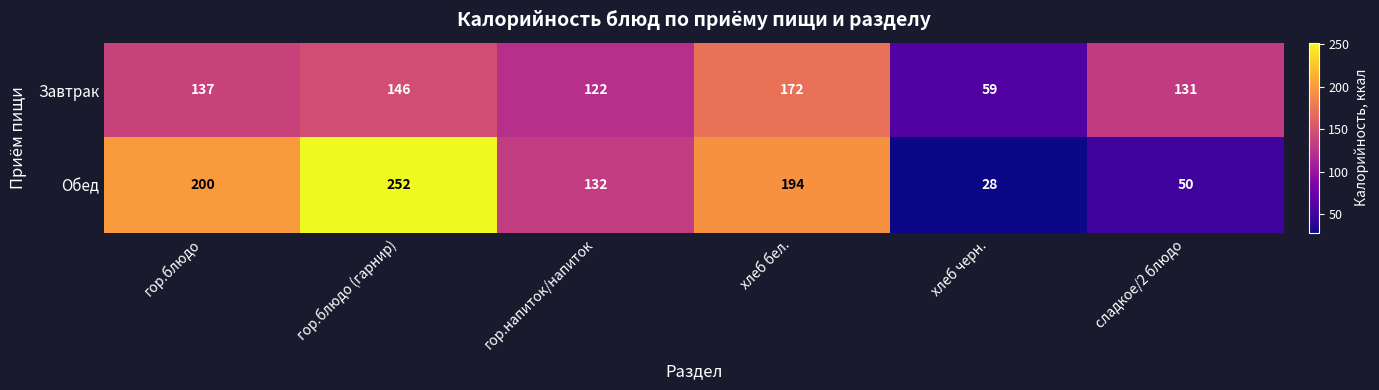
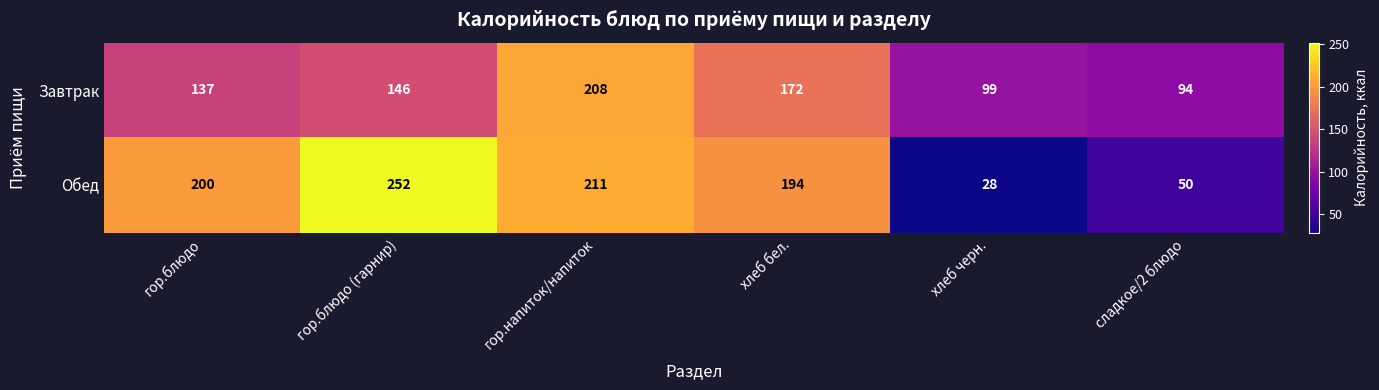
  {
    "Завтрак": {
      "гор.блюдо": 137,
      "гор.блюдо (гарнир)": 146,
-     "гор.напиток/напиток": 122,
+     "гор.напиток/напиток": 208,
      "хлеб бел.": 172,
-     "хлеб черн.": 59,
-     "сладкое/2 блюдо": 131
+     "хлеб черн.": 99,
+     "сладкое/2 блюдо": 94
    },
    "Обед": {
      "гор.блюдо": 200,
      "гор.блюдо (гарнир)": 252,
-     "гор.напиток/напиток": 132,
+     "гор.напиток/напиток": 211,
      "хлеб бел.": 194,
      "хлеб черн.": 28,
      "сладкое/2 блюдо": 50
    }
  }
